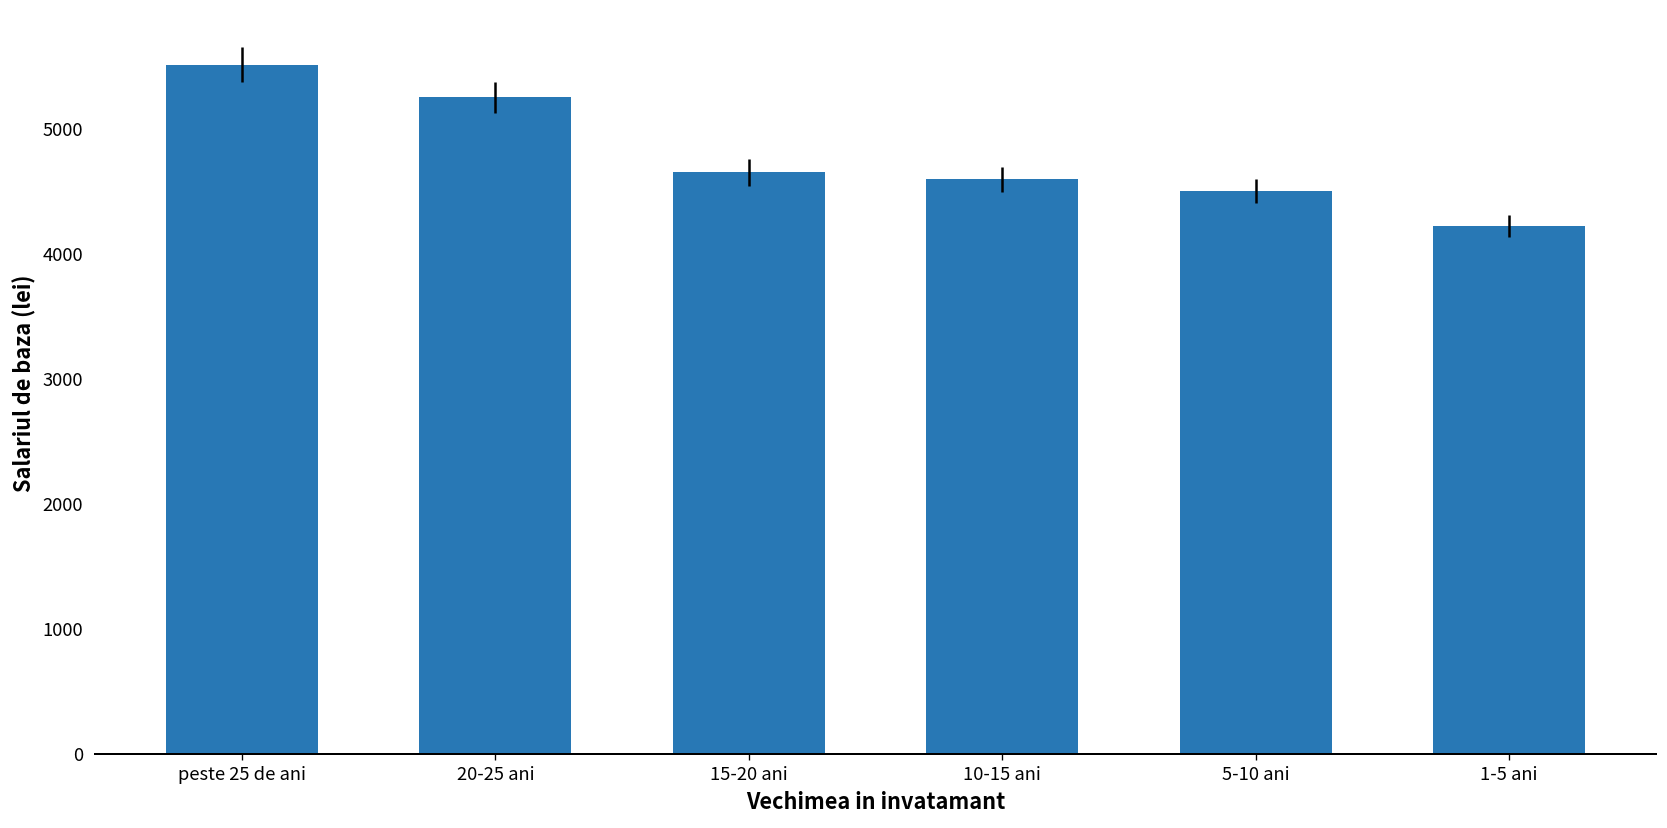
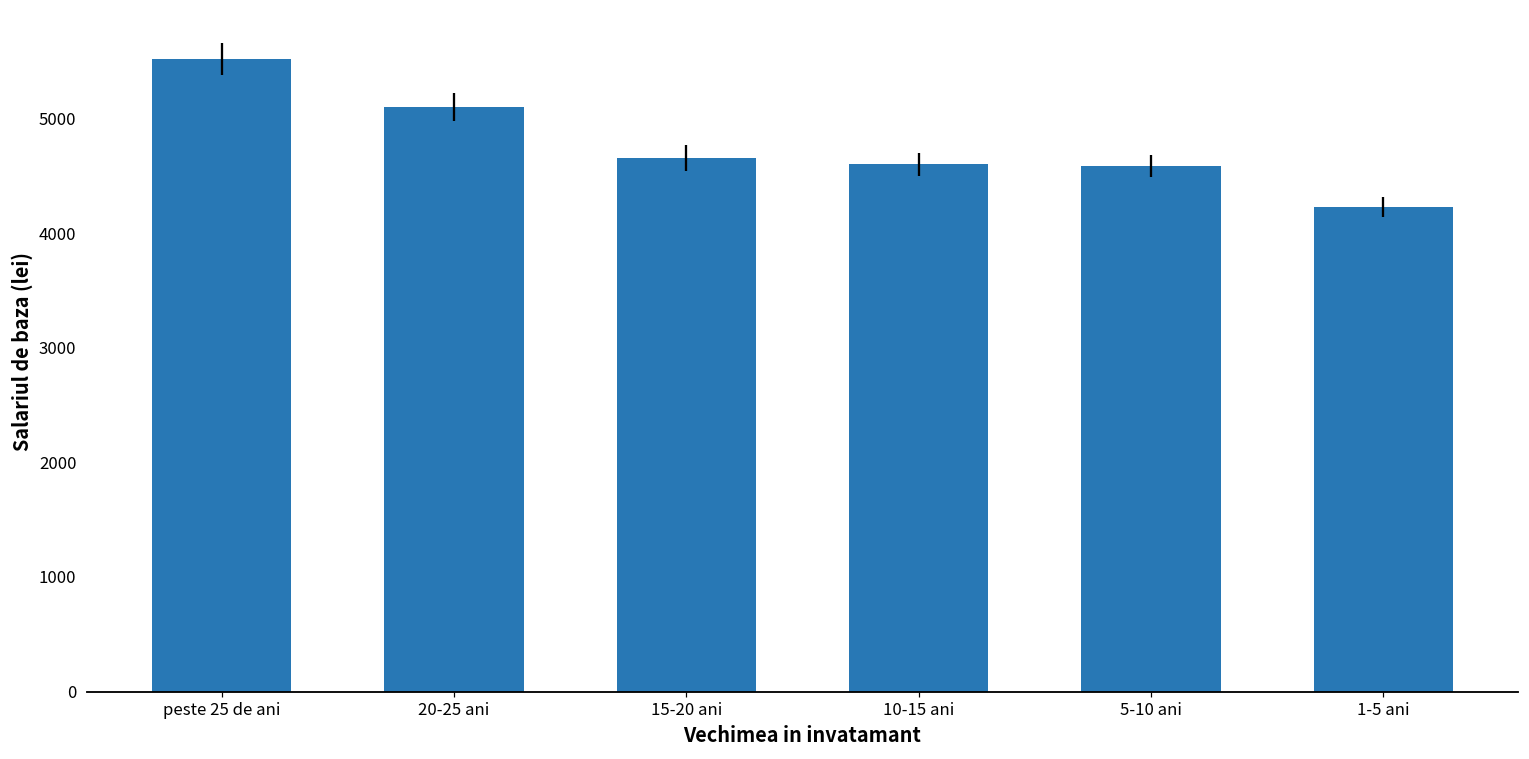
  {
    "peste 25 de ani": 5520,
-   "20-25 ani": 5260,
+   "20-25 ani": 5100,
    "15-20 ani": 4660,
    "10-15 ani": 4600,
-   "5-10 ani": 4510,
+   "5-10 ani": 4590,
    "1-5 ani": 4220
  }
